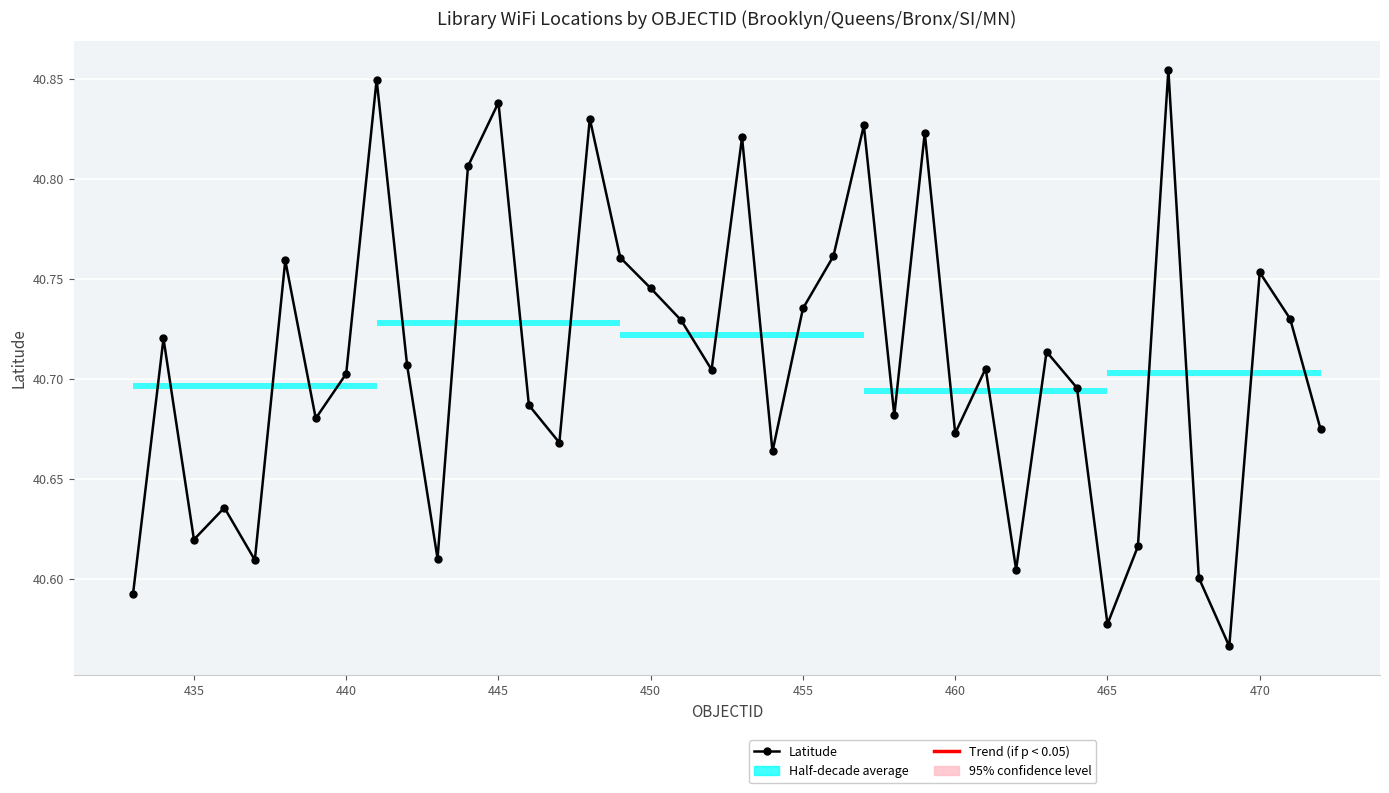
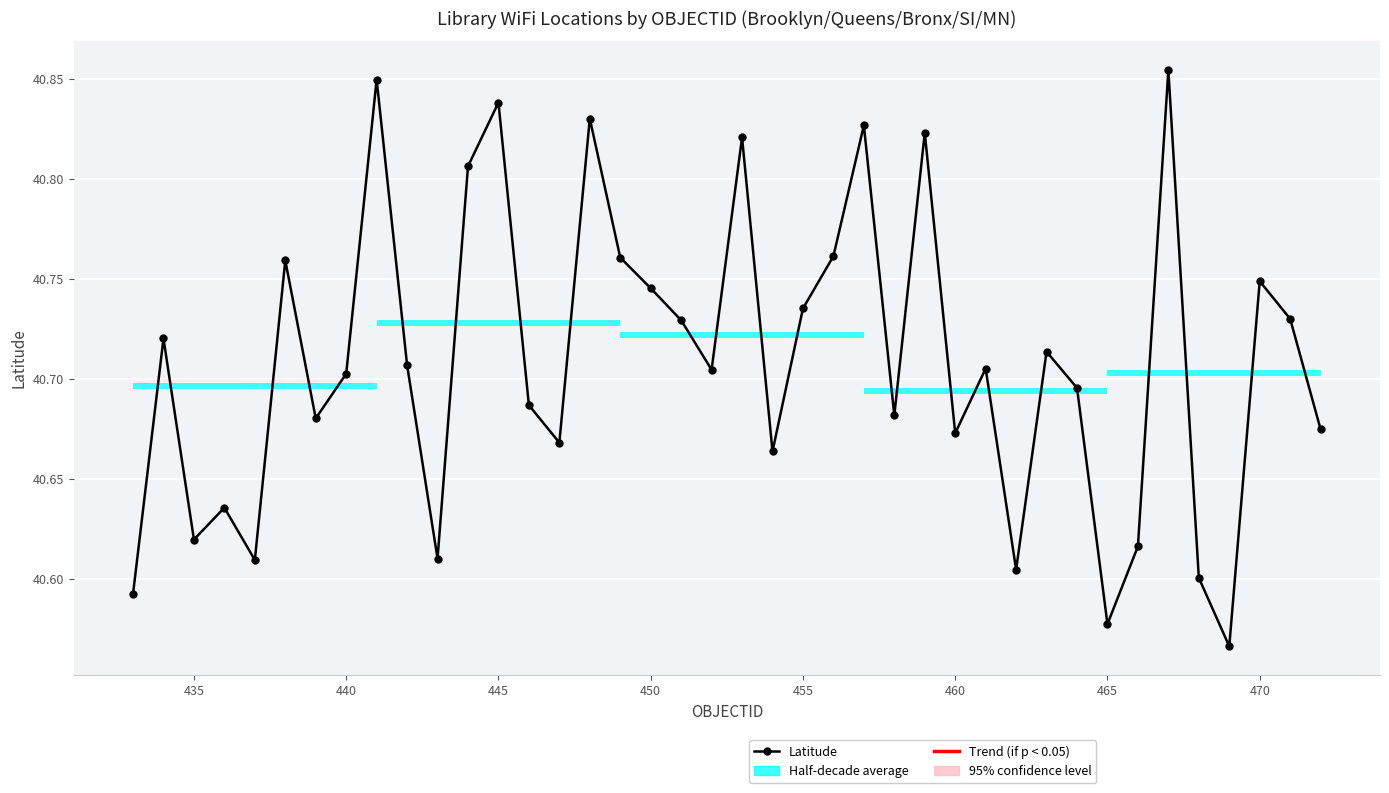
  {
    "435": 40.620,
    "440": 40.703,
    "445": 40.838,
    "450": 40.745,
    "455": 40.735,
    "460": 40.673,
    "465": 40.578,
-   "470": 40.753
+   "470": 40.749
  }
